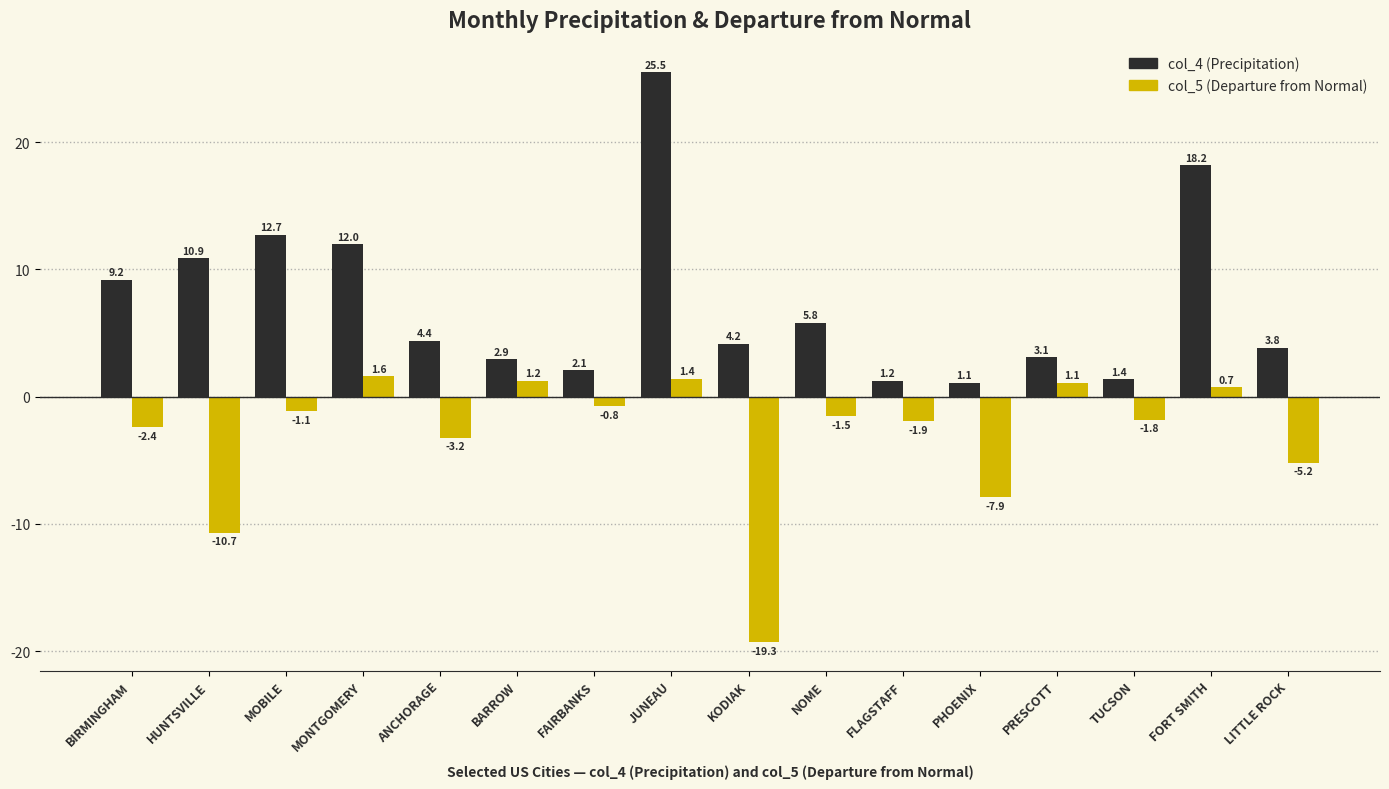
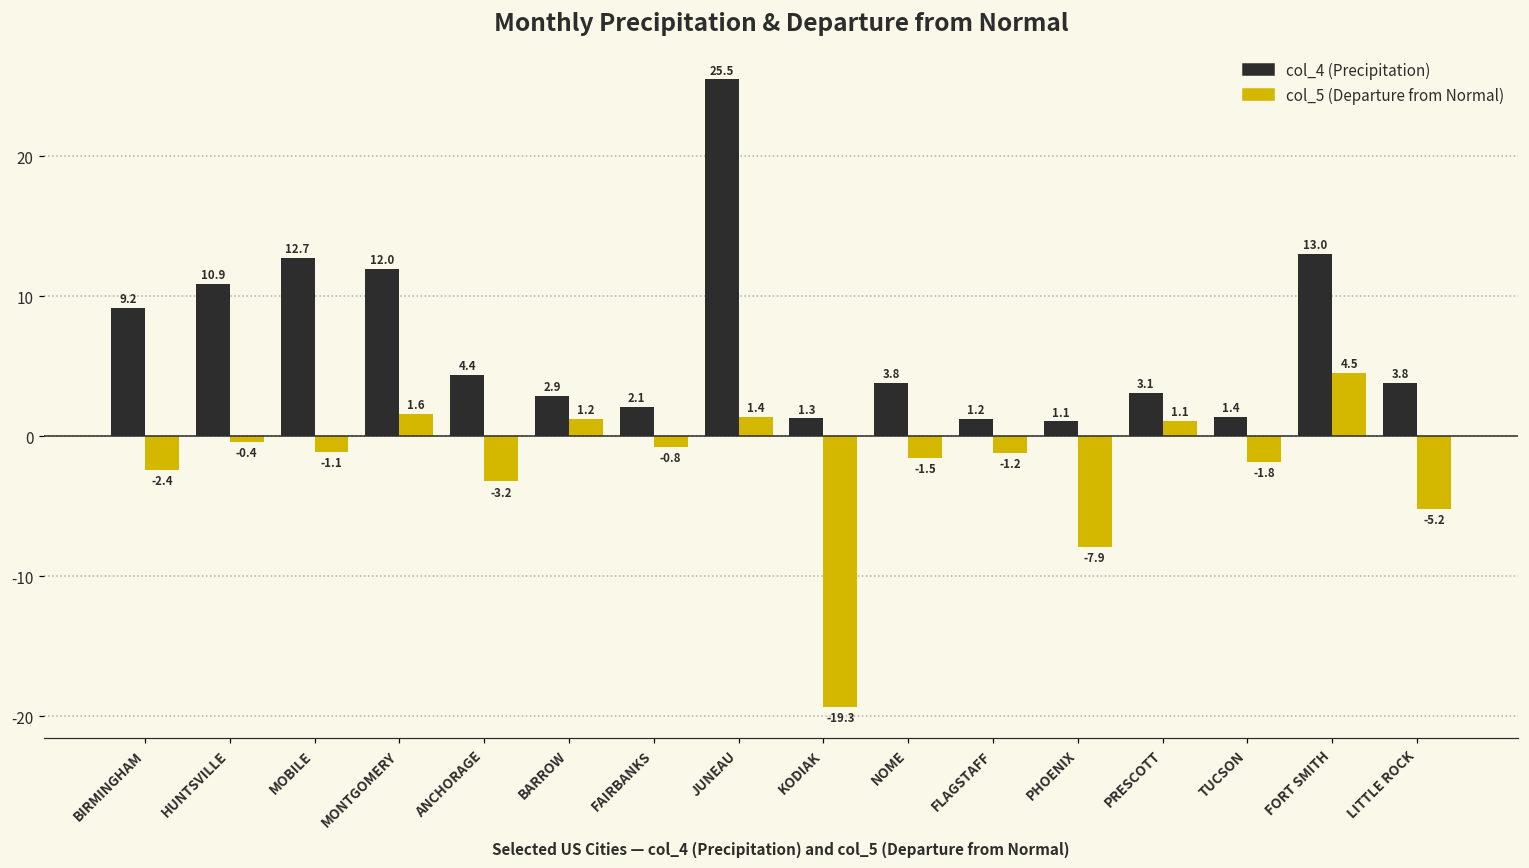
  {
    "col_4 (Precipitation)": {
      "BIRMINGHAM": 9.2,
      "HUNTSVILLE": 10.9,
      "MOBILE": 12.7,
      "MONTGOMERY": 12.0,
      "ANCHORAGE": 4.4,
      "BARROW": 2.9,
      "FAIRBANKS": 2.1,
      "JUNEAU": 25.5,
-     "KODIAK": 4.2,
-     "NOME": 5.8,
+     "KODIAK": 1.3,
+     "NOME": 3.8,
      "FLAGSTAFF": 1.2,
      "PHOENIX": 1.1,
      "PRESCOTT": 3.1,
      "TUCSON": 1.4,
-     "FORT SMITH": 18.2,
+     "FORT SMITH": 13.0,
      "LITTLE ROCK": 3.8
    },
    "col_5 (Departure from Normal)": {
      "BIRMINGHAM": -2.4,
-     "HUNTSVILLE": -10.7,
+     "HUNTSVILLE": -0.4,
      "MOBILE": -1.1,
      "MONTGOMERY": 1.6,
      "ANCHORAGE": -3.2,
      "BARROW": 1.2,
      "FAIRBANKS": -0.8,
      "JUNEAU": 1.4,
      "KODIAK": -19.3,
      "NOME": -1.5,
-     "FLAGSTAFF": -1.9,
+     "FLAGSTAFF": -1.2,
      "PHOENIX": -7.9,
      "PRESCOTT": 1.1,
      "TUCSON": -1.8,
-     "FORT SMITH": 0.7,
+     "FORT SMITH": 4.5,
      "LITTLE ROCK": -5.2
    }
  }
